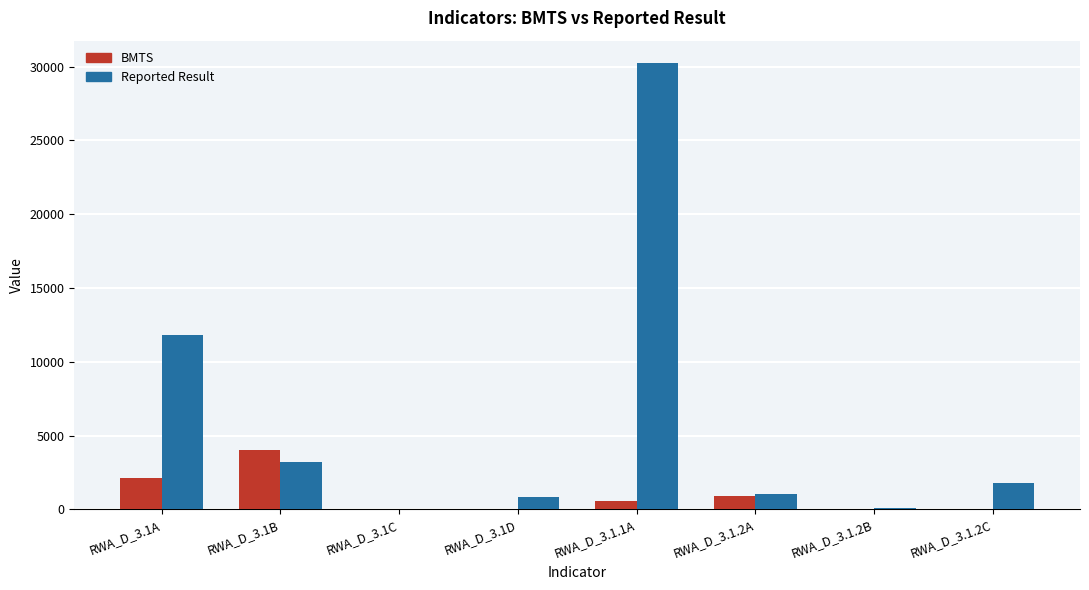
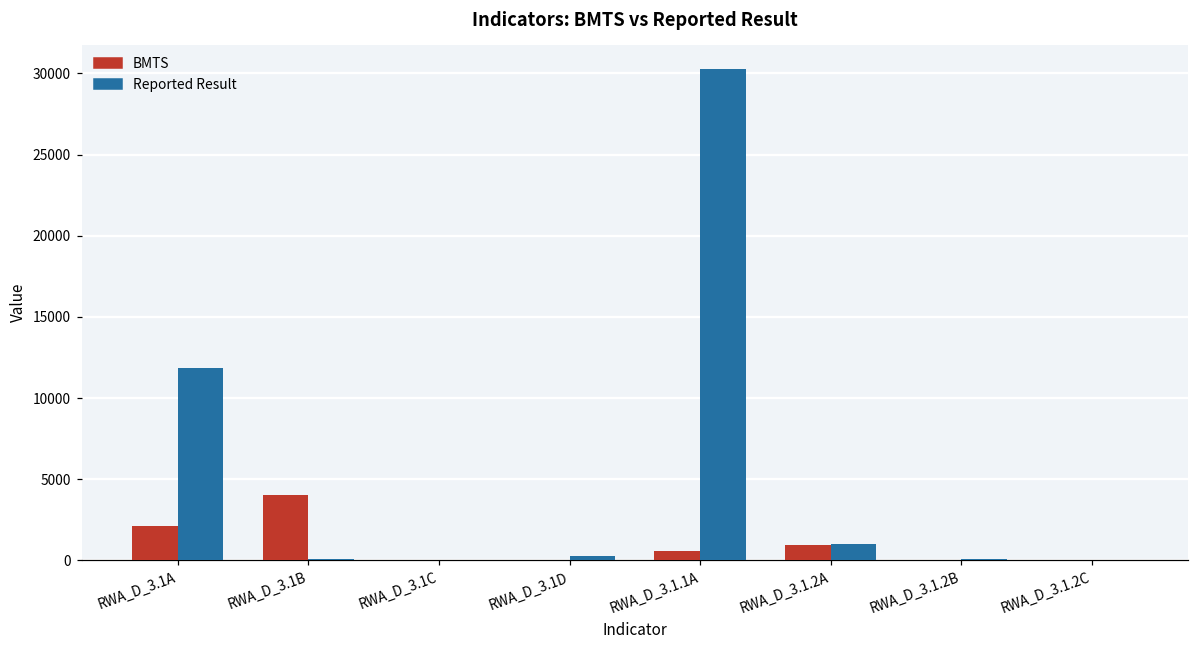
  {
    "BMTS": {
      "RWA_D_3.1A": 2100,
      "RWA_D_3.1B": 4000,
      "RWA_D_3.1.1A": 600,
      "RWA_D_3.1.2A": 900
    },
    "Reported Result": {
      "RWA_D_3.1A": 11800,
-     "RWA_D_3.1B": 3200,
-     "RWA_D_3.1D": 800,
+     "RWA_D_3.1B": 100,
+     "RWA_D_3.1D": 300,
      "RWA_D_3.1.1A": 30300,
      "RWA_D_3.1.2A": 1000,
-     "RWA_D_3.1.2C": 1800
+     "RWA_D_3.1.2C": 0
    }
  }
